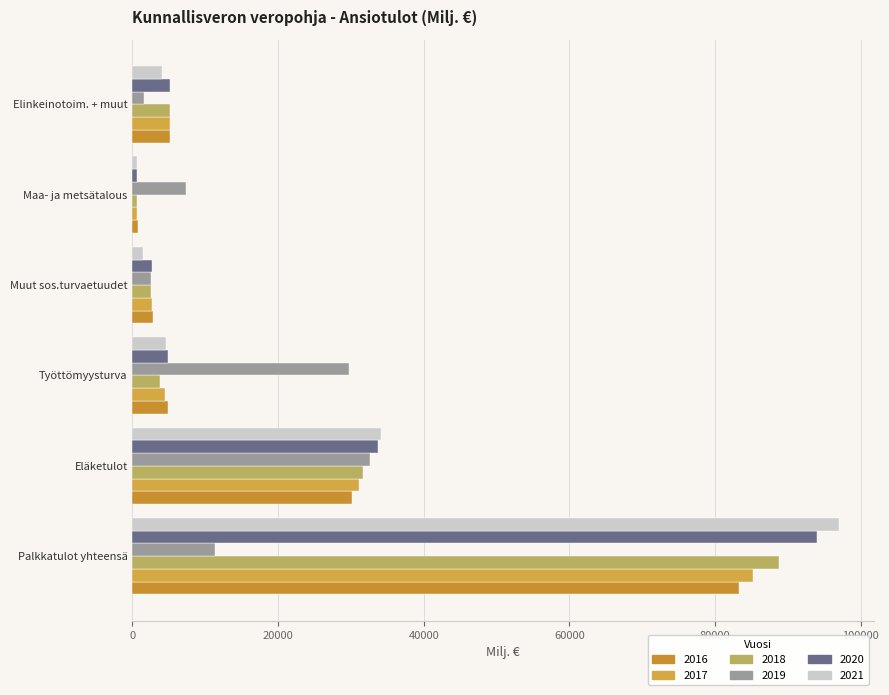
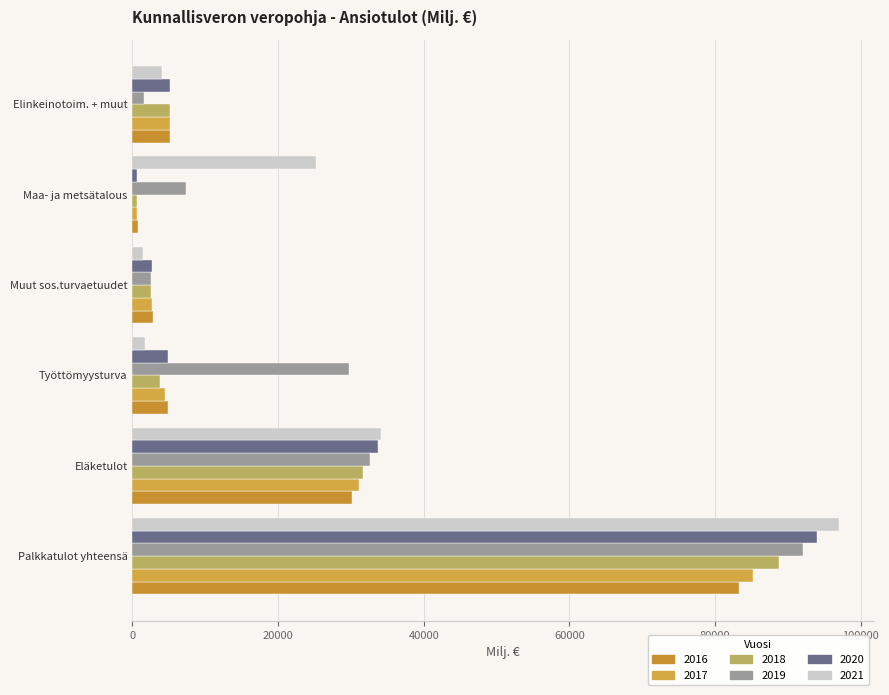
  {
    "2019": {
      "Elinkeinotoim. + muut": 2000,
      "Maa- ja metsätalous": 7000,
      "Muut sos.turvaetuudet": 3000,
      "Työttömyysturva": 30000,
      "Eläketulot": 33000,
-     "Palkkatulot yhteensä": 11000
+     "Palkkatulot yhteensä": 92000
    },
    "2020": {
      "Elinkeinotoim. + muut": 5000,
      "Maa- ja metsätalous": 1000,
      "Muut sos.turvaetuudet": 3000,
      "Työttömyysturva": 5000,
      "Eläketulot": 34000,
      "Palkkatulot yhteensä": 94000
    },
    "2021": {
      "Elinkeinotoim. + muut": 4000,
-     "Maa- ja metsätalous": 1000,
+     "Maa- ja metsätalous": 25000,
      "Muut sos.turvaetuudet": 1000,
-     "Työttömyysturva": 5000,
+     "Työttömyysturva": 2000,
      "Eläketulot": 34000,
      "Palkkatulot yhteensä": 97000
    }
  }
